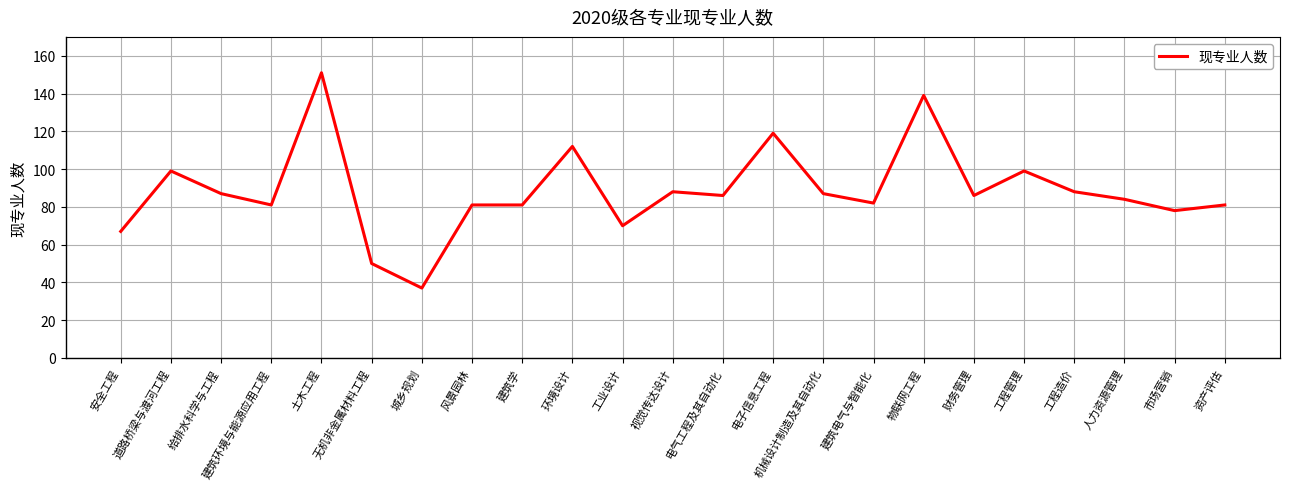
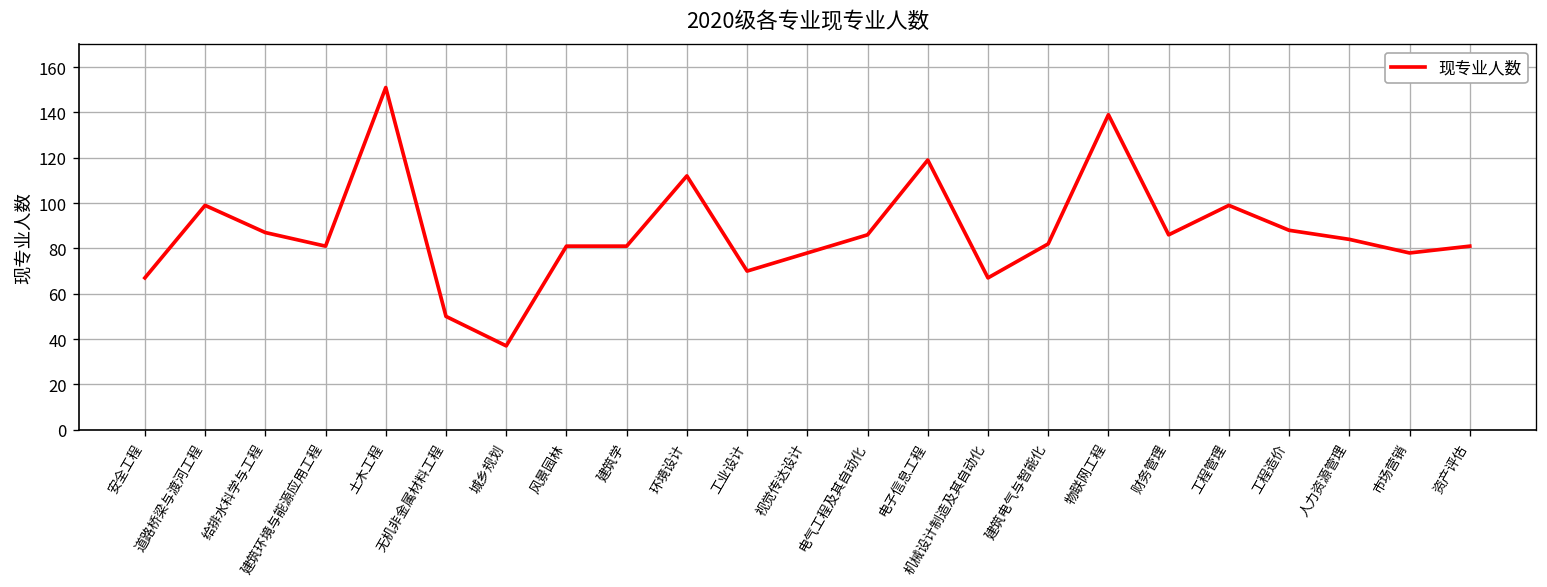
  {
    "安全工程": 67,
    "道路桥梁与渡河工程": 99,
    "给排水科学与工程": 87,
    "建筑环境与能源应用工程": 81,
    "土木工程": 151,
    "无机非金属材料工程": 50,
    "城乡规划": 37,
    "风景园林": 81,
    "建筑学": 81,
    "环境设计": 112,
    "工业设计": 70,
-   "视觉传达设计": 88,
+   "视觉传达设计": 78,
    "电气工程及其自动化": 86,
    "电子信息工程": 119,
-   "机械设计制造及其自动化": 87,
+   "机械设计制造及其自动化": 67,
    "建筑电气与智能化": 82,
    "物联网工程": 139,
    "财务管理": 86,
    "工程管理": 99,
    "工程造价": 88,
    "人力资源管理": 84,
    "市场营销": 78,
    "资产评估": 81
  }
